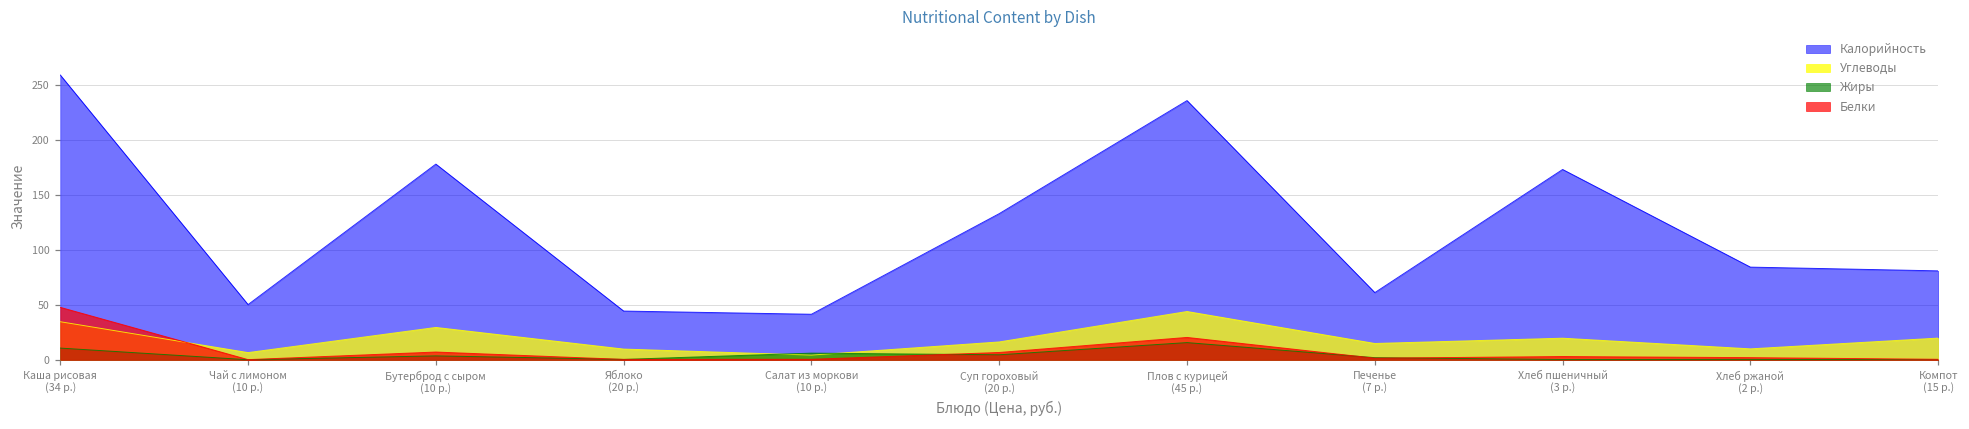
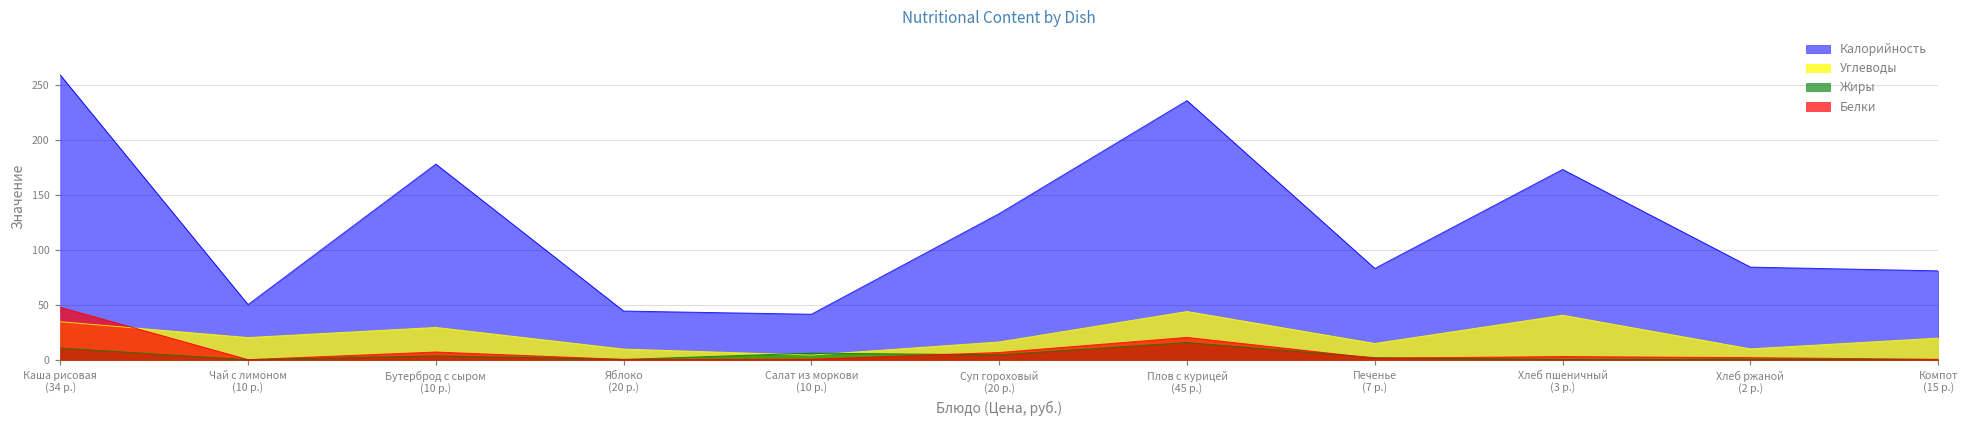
  {
    "Калорийность": {
      "Каша рисовая (34 р.)": 260,
      "Чай с лимоном (10 р.)": 50,
      "Бутерброд с сыром (10 р.)": 180,
      "Яблоко (20 р.)": 40,
      "Салат из моркови (10 р.)": 40,
      "Суп гороховый (20 р.)": 130,
      "Плов с курицей (45 р.)": 240,
-     "Печенье (7 р.)": 60,
+     "Печенье (7 р.)": 80,
      "Хлеб пшеничный (3 р.)": 170,
      "Хлеб ржаной (2 р.)": 80,
      "Компот (15 р.)": 80
    },
    "Углеводы": {
      "Каша рисовая (34 р.)": 30,
-     "Чай с лимоном (10 р.)": 10,
+     "Чай с лимоном (10 р.)": 20,
      "Бутерброд с сыром (10 р.)": 30,
      "Яблоко (20 р.)": 10,
      "Суп гороховый (20 р.)": 20,
      "Плов с курицей (45 р.)": 40,
      "Печенье (7 р.)": 10,
-     "Хлеб пшеничный (3 р.)": 20,
+     "Хлеб пшеничный (3 р.)": 40,
      "Хлеб ржаной (2 р.)": 10,
      "Компот (15 р.)": 20
    },
    "Жиры": {
      "Каша рисовая (34 р.)": 10,
      "Бутерброд с сыром (10 р.)": 0,
      "Плов с курицей (45 р.)": 20,
      "Хлеб пшеничный (3 р.)": 0
    },
    "Белки": {
      "Каша рисовая (34 р.)": 50,
      "Бутерброд с сыром (10 р.)": 10,
      "Салат из моркови (10 р.)": 0,
      "Плов с курицей (45 р.)": 20,
      "Хлеб пшеничный (3 р.)": 0
    }
  }
